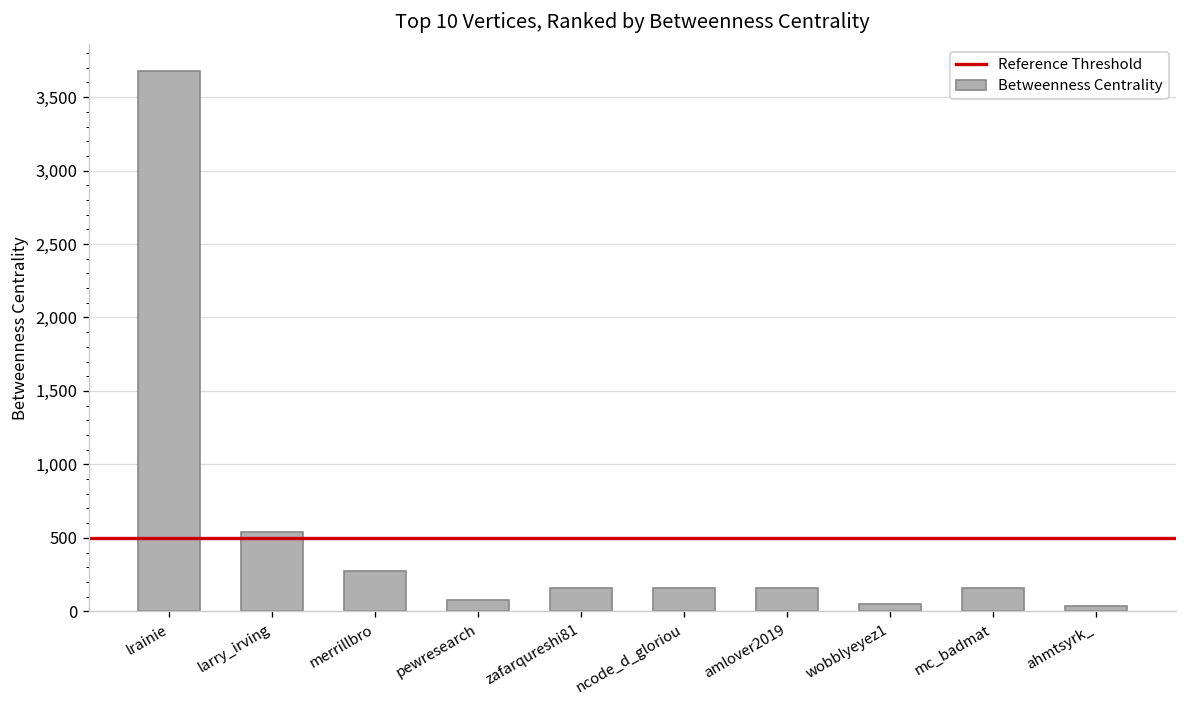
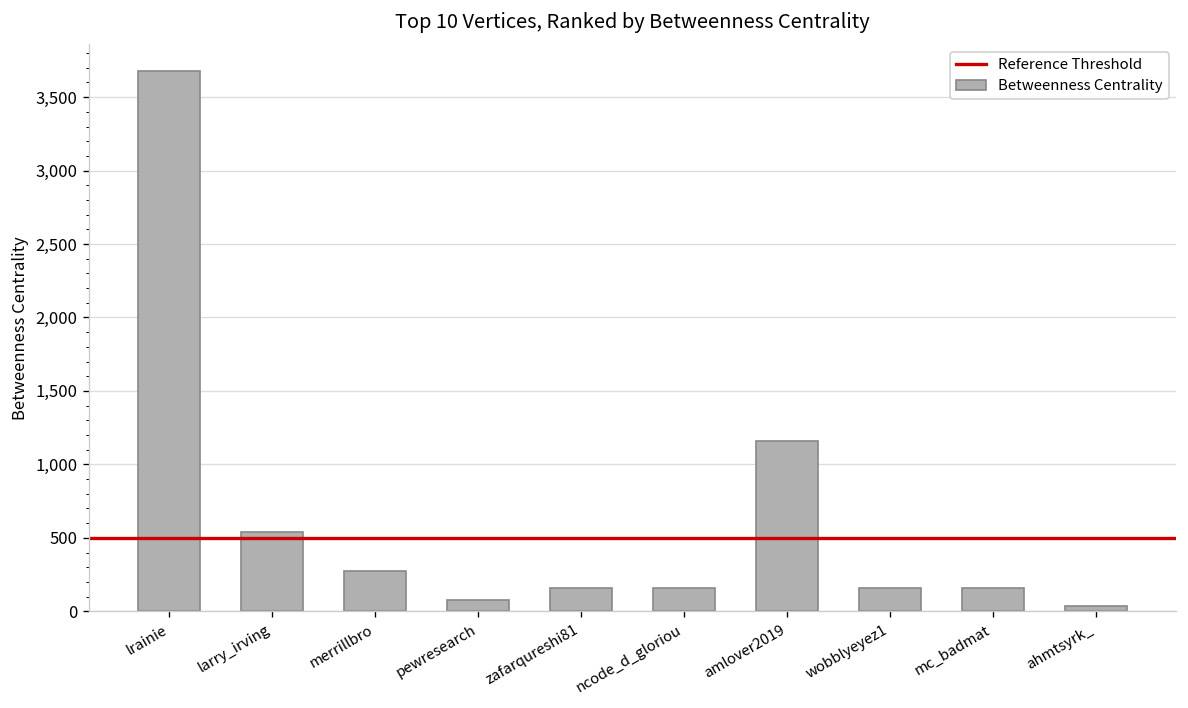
  {
    "lrainie": "3,680",
    "larry_irving": "540",
    "merrillbro": "270",
    "pewresearch": "80",
    "zafarqureshi81": "160",
    "ncode_d_gloriou": "160",
-   "amlover2019": "160",
-   "wobblyeyez1": "50",
+   "amlover2019": "1,160",
+   "wobblyeyez1": "160",
    "mc_badmat": "160",
    "ahmtsyrk_": "40"
  }
